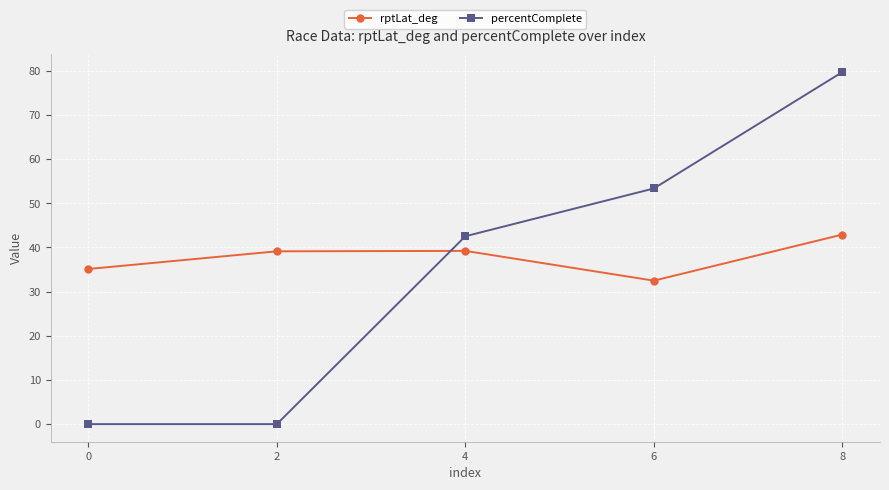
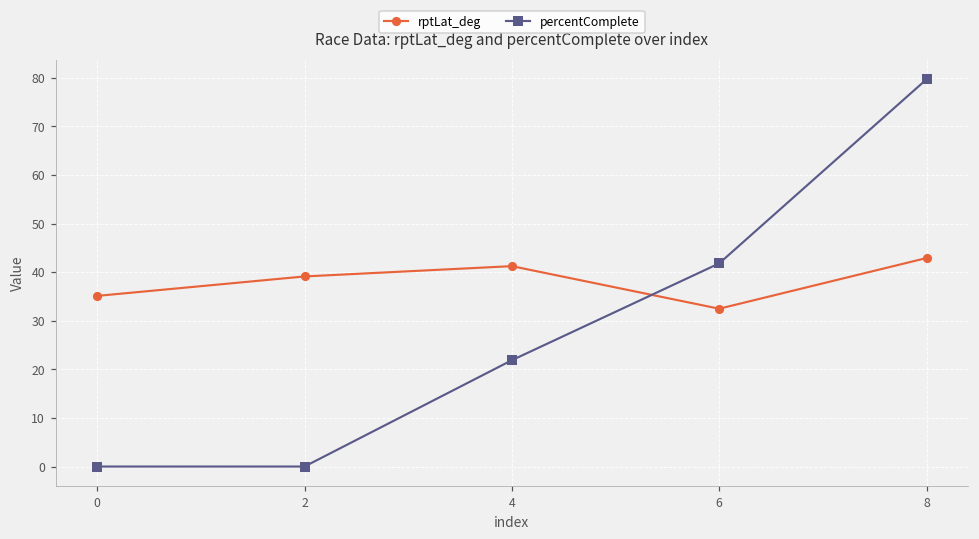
  {
    "rptLat_deg": {
      "0": 35,
      "2": 39,
-     "4": 39,
+     "4": 41,
      "6": 32,
      "8": 43
    },
    "percentComplete": {
      "0": 0,
      "2": 0,
-     "4": 43,
-     "6": 53,
+     "4": 22,
+     "6": 42,
      "8": 80
    }
  }
